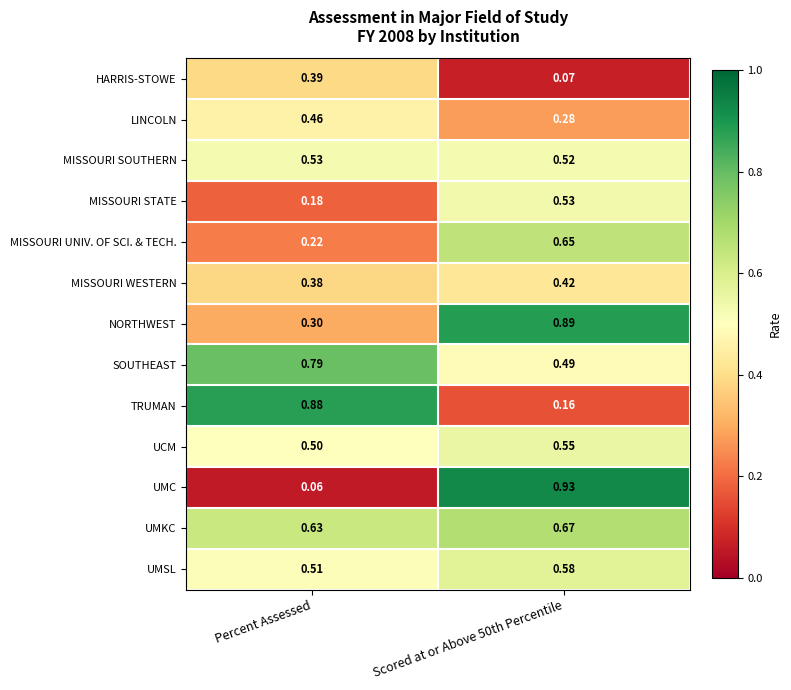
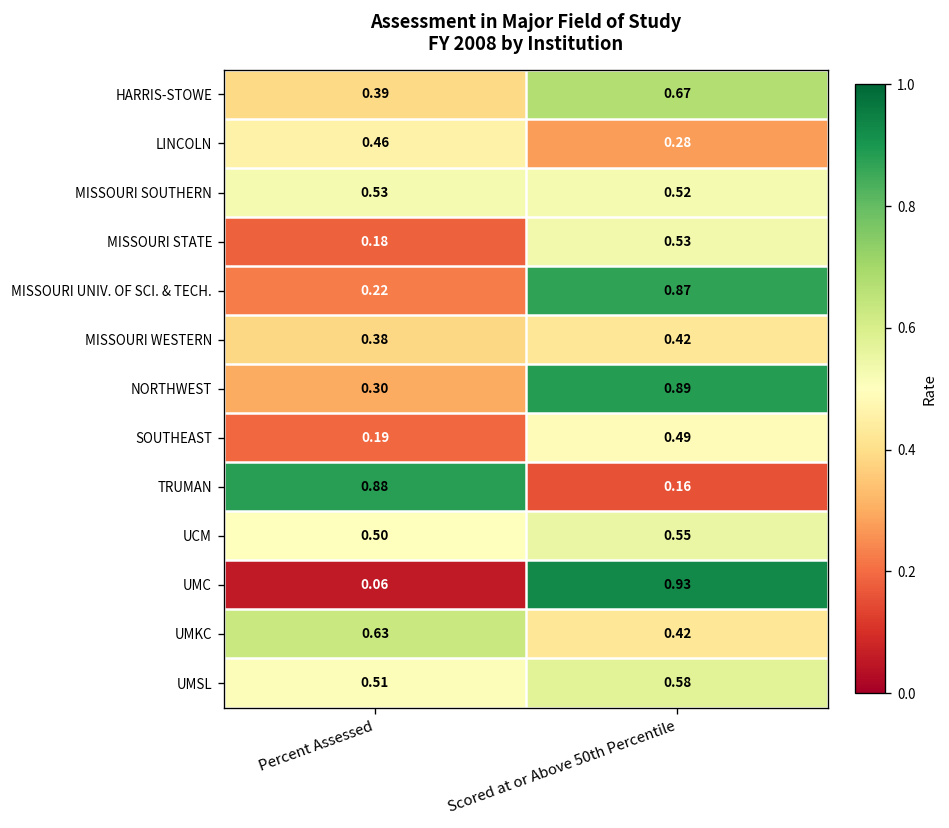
  {
    "HARRIS-STOWE": {
      "Percent Assessed": 0.39,
-     "Scored at or Above 50th Percentile": 0.07
+     "Scored at or Above 50th Percentile": 0.67
    },
    "LINCOLN": {
      "Percent Assessed": 0.46,
      "Scored at or Above 50th Percentile": 0.28
    },
    "MISSOURI SOUTHERN": {
      "Percent Assessed": 0.53,
      "Scored at or Above 50th Percentile": 0.52
    },
    "MISSOURI STATE": {
      "Percent Assessed": 0.18,
      "Scored at or Above 50th Percentile": 0.53
    },
    "MISSOURI UNIV. OF SCI. & TECH.": {
      "Percent Assessed": 0.22,
-     "Scored at or Above 50th Percentile": 0.65
+     "Scored at or Above 50th Percentile": 0.87
    },
    "MISSOURI WESTERN": {
      "Percent Assessed": 0.38,
      "Scored at or Above 50th Percentile": 0.42
    },
    "NORTHWEST": {
      "Percent Assessed": 0.30,
      "Scored at or Above 50th Percentile": 0.89
    },
    "SOUTHEAST": {
-     "Percent Assessed": 0.79,
+     "Percent Assessed": 0.19,
      "Scored at or Above 50th Percentile": 0.49
    },
    "TRUMAN": {
      "Percent Assessed": 0.88,
      "Scored at or Above 50th Percentile": 0.16
    },
    "UCM": {
      "Percent Assessed": 0.50,
      "Scored at or Above 50th Percentile": 0.55
    },
    "UMC": {
      "Percent Assessed": 0.06,
      "Scored at or Above 50th Percentile": 0.93
    },
    "UMKC": {
      "Percent Assessed": 0.63,
-     "Scored at or Above 50th Percentile": 0.67
+     "Scored at or Above 50th Percentile": 0.42
    },
    "UMSL": {
      "Percent Assessed": 0.51,
      "Scored at or Above 50th Percentile": 0.58
    }
  }
